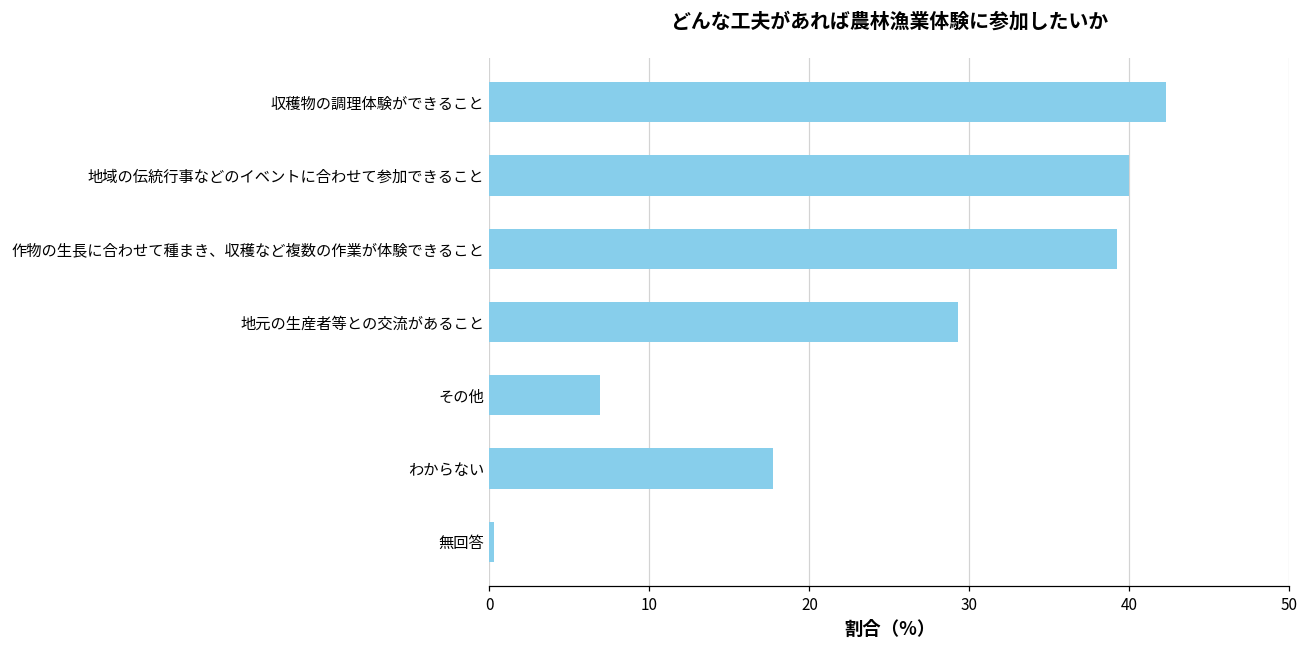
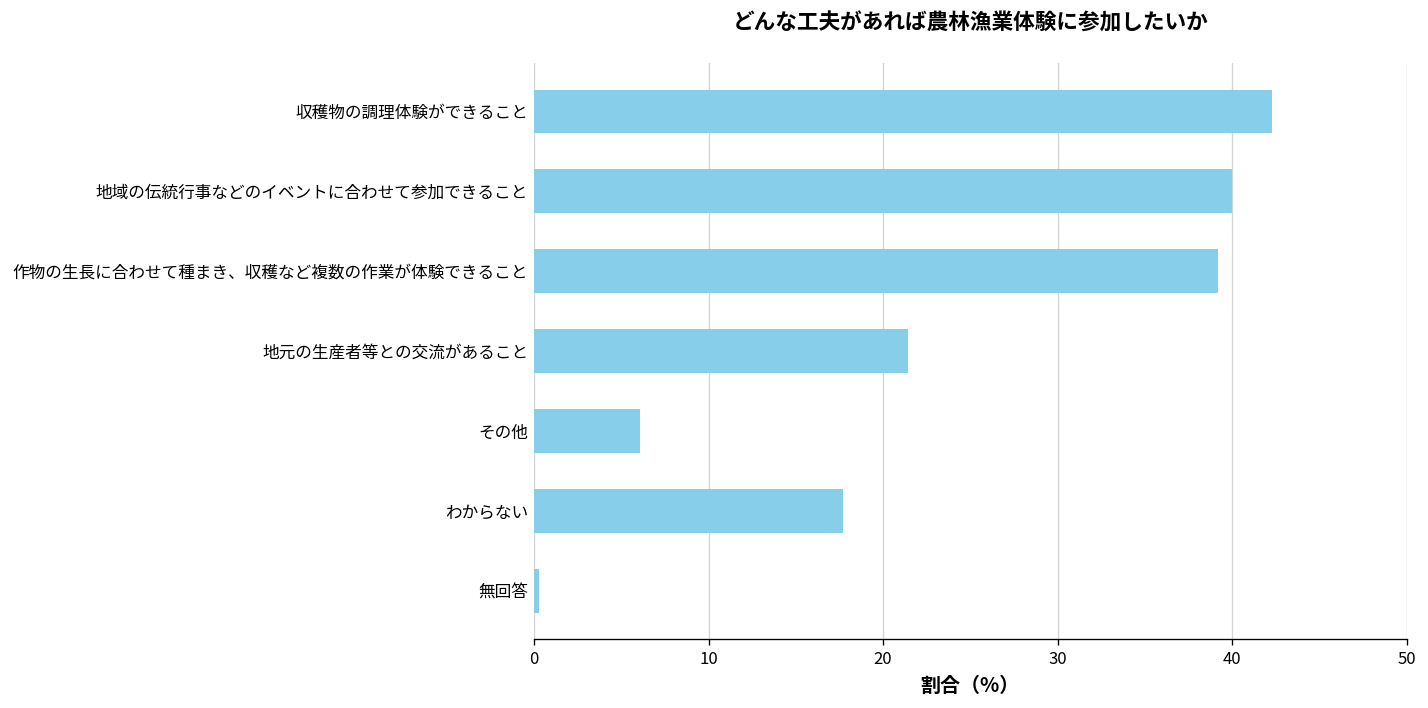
  {
    "収穫物の調理体験ができること": 42.3,
    "地域の伝統行事などのイベントに合わせて参加できること": 40.0,
    "作物の生長に合わせて種まき、収穫など複数の作業が体験できること": 39.2,
-   "地元の生産者等との交流があること": 29.3,
-   "その他": 6.9,
+   "地元の生産者等との交流があること": 21.4,
+   "その他": 6.1,
    "わからない": 17.7,
    "無回答": 0.3
  }
